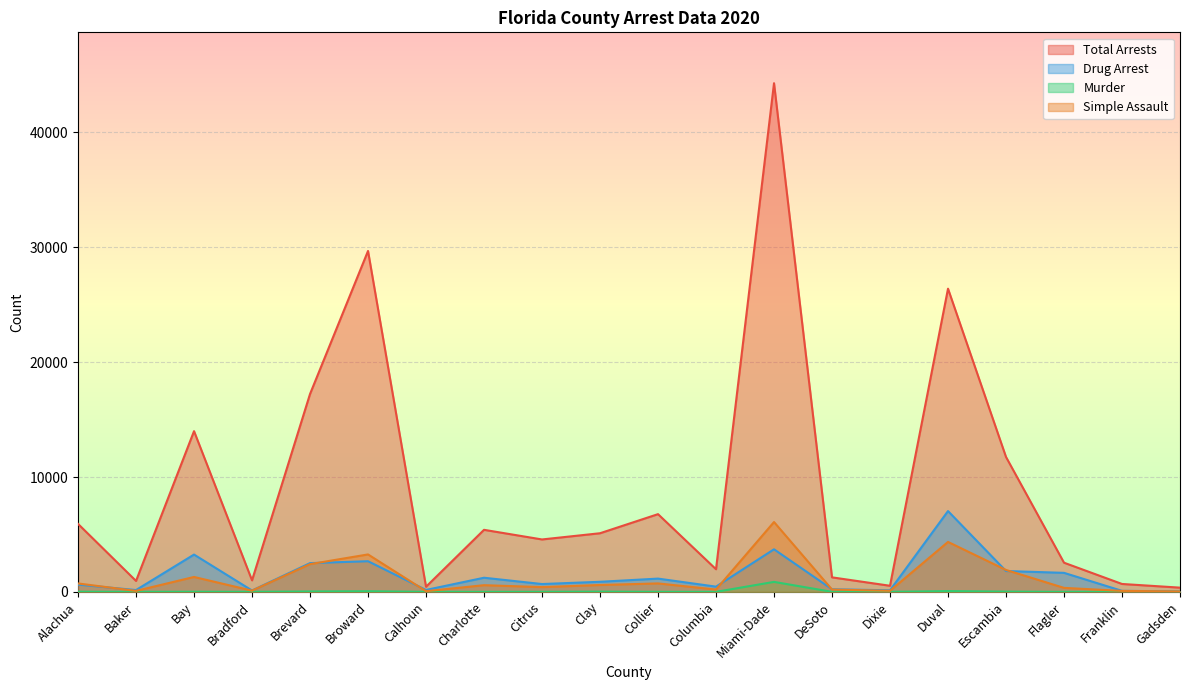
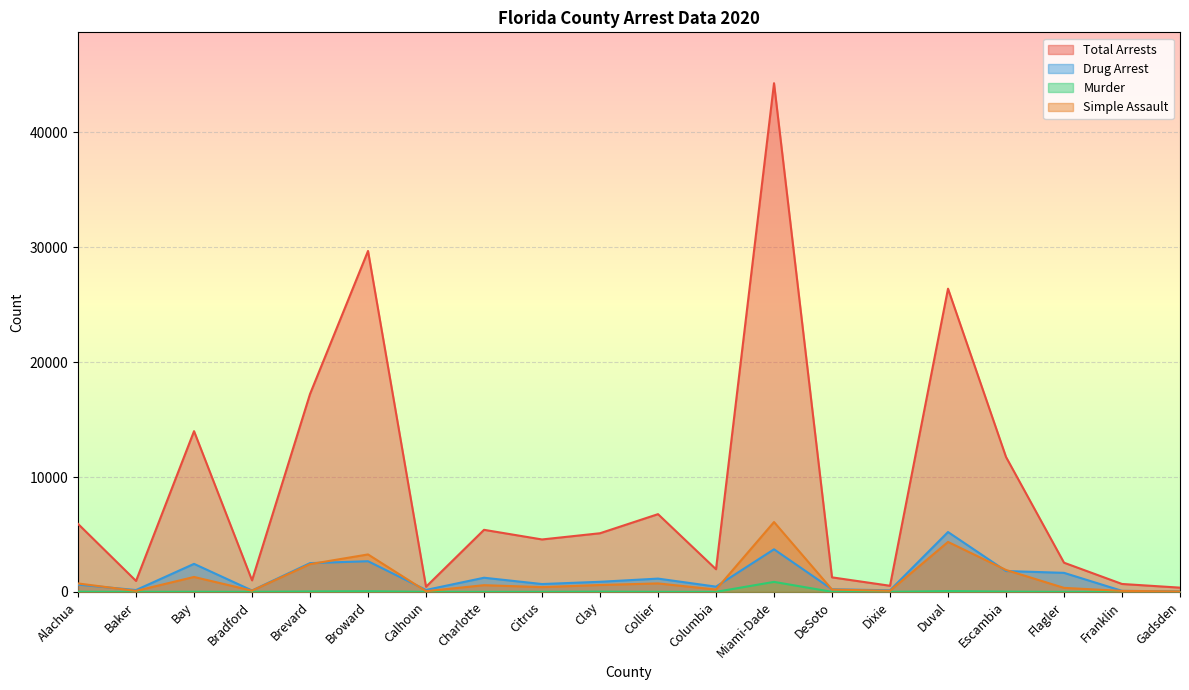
  {
    "Drug Arrest": {
-     "Bay": 3200,
+     "Bay": 2400,
      "Broward": 2700,
      "Charlotte": 1200,
      "Citrus": 700,
      "Clay": 900,
      "Collier": 1200,
      "Columbia": 500,
      "Miami-Dade": 3700,
-     "Duval": 7000,
+     "Duval": 5200,
      "Flagler": 1700
    },
    "Murder": {
      "Alachua": 0,
      "Bay": 0,
      "Brevard": 0,
      "Broward": 100,
      "Charlotte": 0,
      "Citrus": 0,
      "Clay": 0,
      "Collier": 0,
      "Miami-Dade": 900,
      "Duval": 100,
      "Escambia": 0,
      "Flagler": 0
    }
  }
